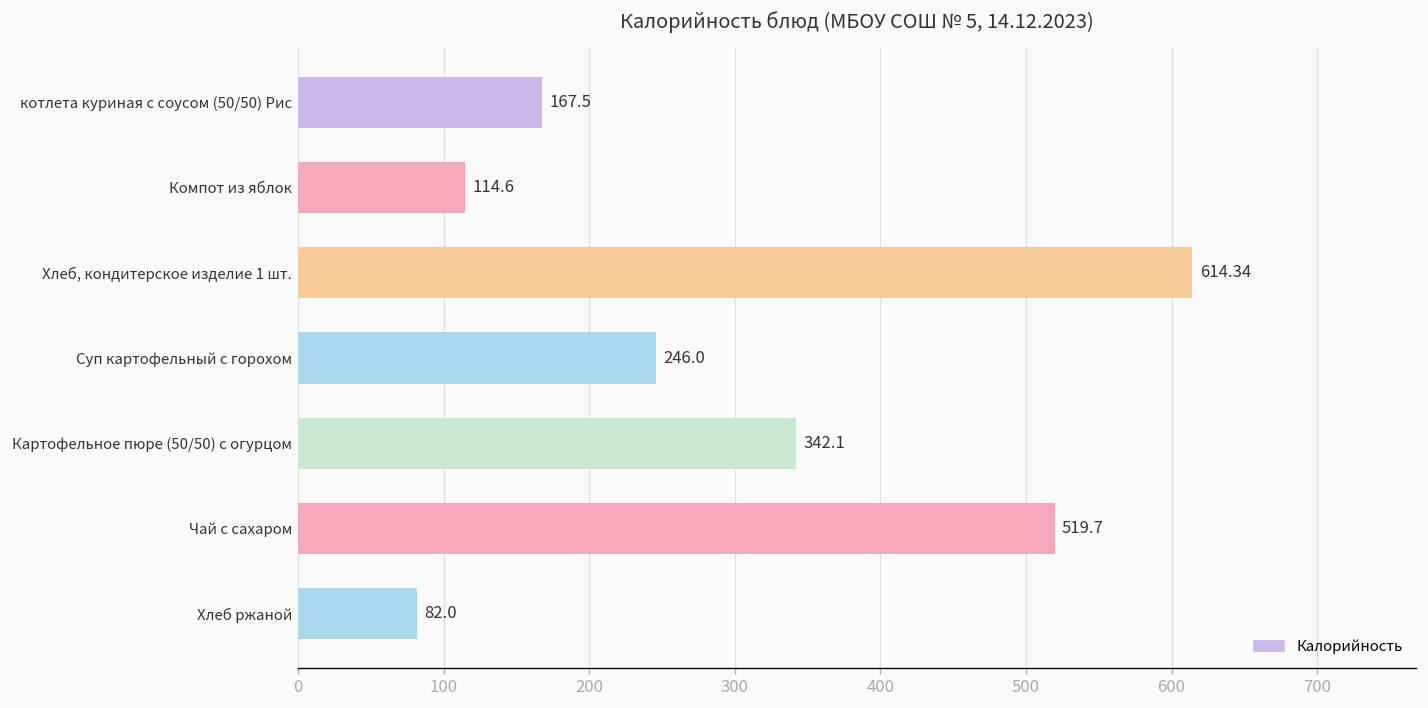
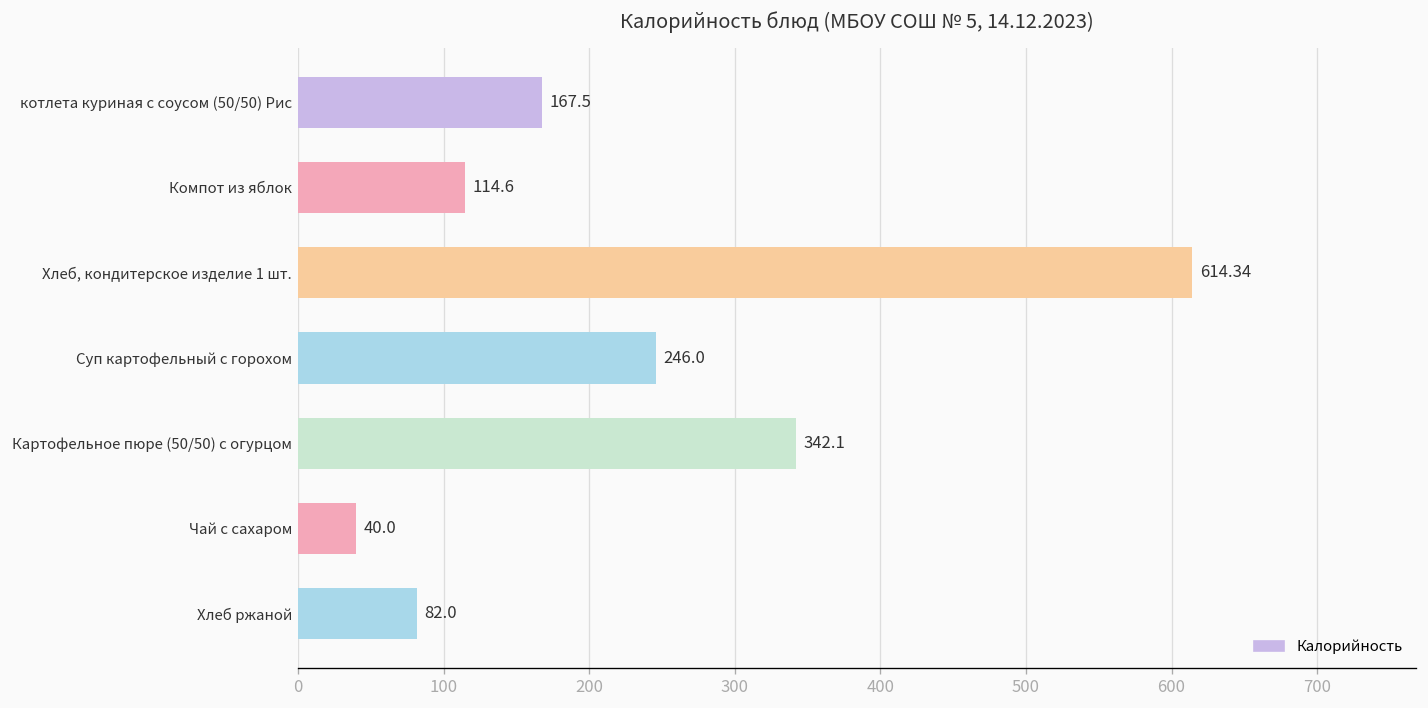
  {
    "котлета куриная с соусом (50/50) Рис": 167.5,
    "Компот из яблок": 114.6,
    "Хлеб, кондитерское изделие 1 шт.": 614.34,
    "Суп картофельный с горохом": 246.0,
    "Картофельное пюре (50/50) с огурцом": 342.1,
-   "Чай с сахаром": 519.7,
+   "Чай с сахаром": 40.0,
    "Хлеб ржаной": 82.0
  }
